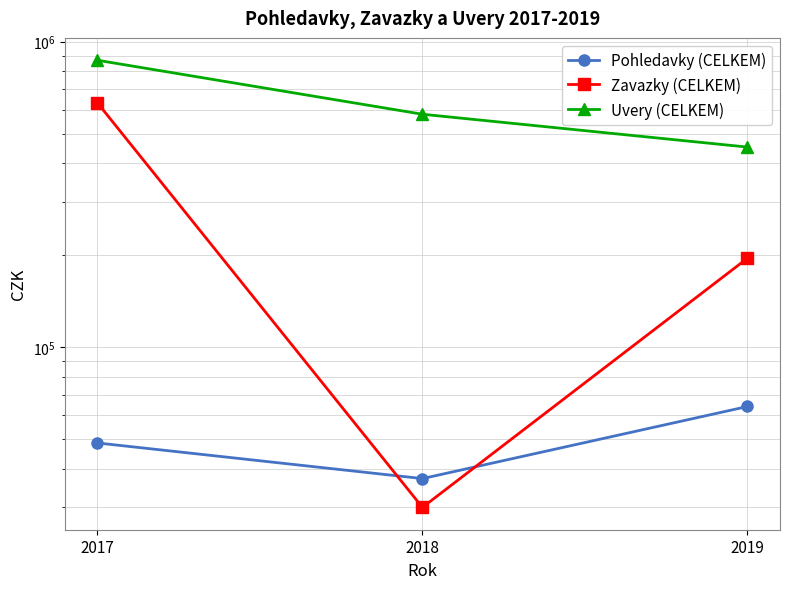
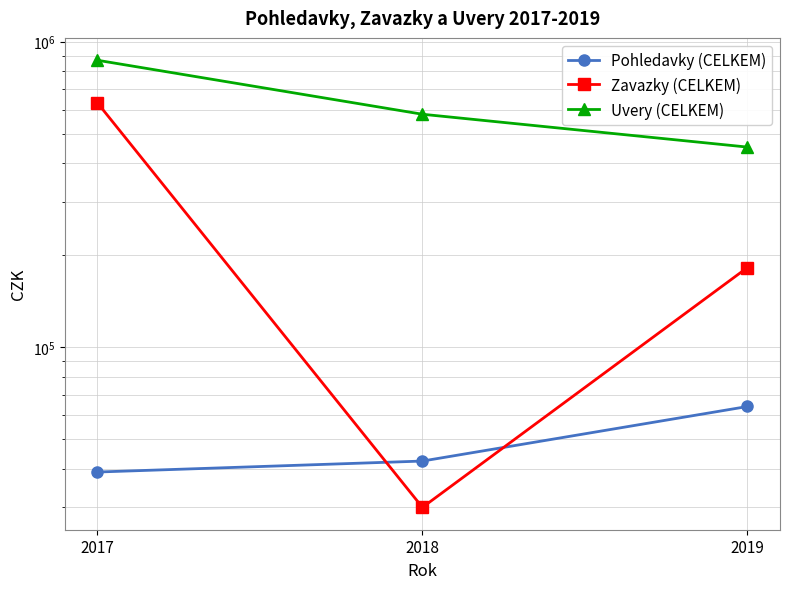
  {
    "Pohledavky (CELKEM)": {
-     "2017": 49000,
-     "2018": 37000,
+     "2017": 39000,
+     "2018": 43000,
      "2019": 64000
    },
    "Zavazky (CELKEM)": {
      "2017": 630000,
      "2018": 30000,
-     "2019": 200000
+     "2019": 180000
    },
    "Uvery (CELKEM)": {
      "2017": 870000,
      "2018": 580000,
      "2019": 450000
    }
  }
